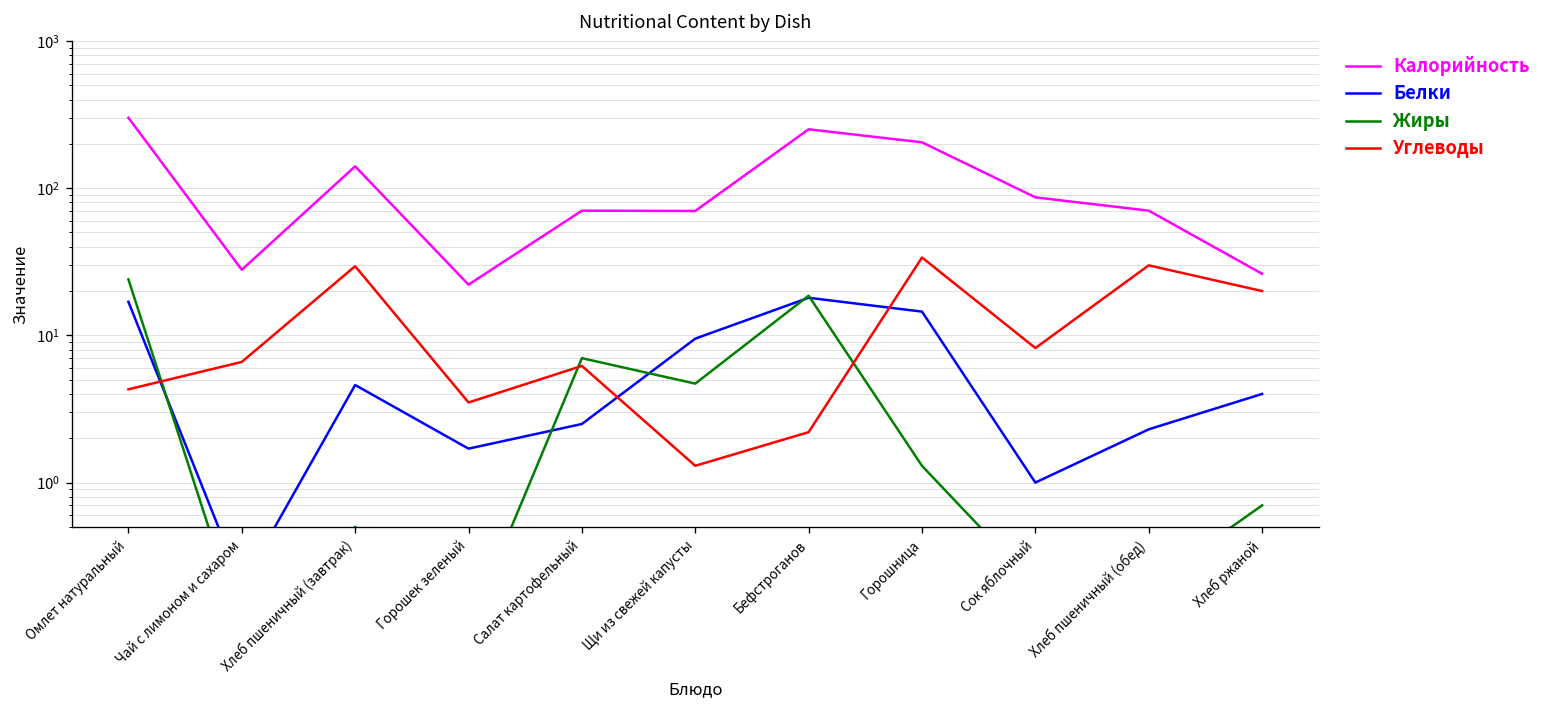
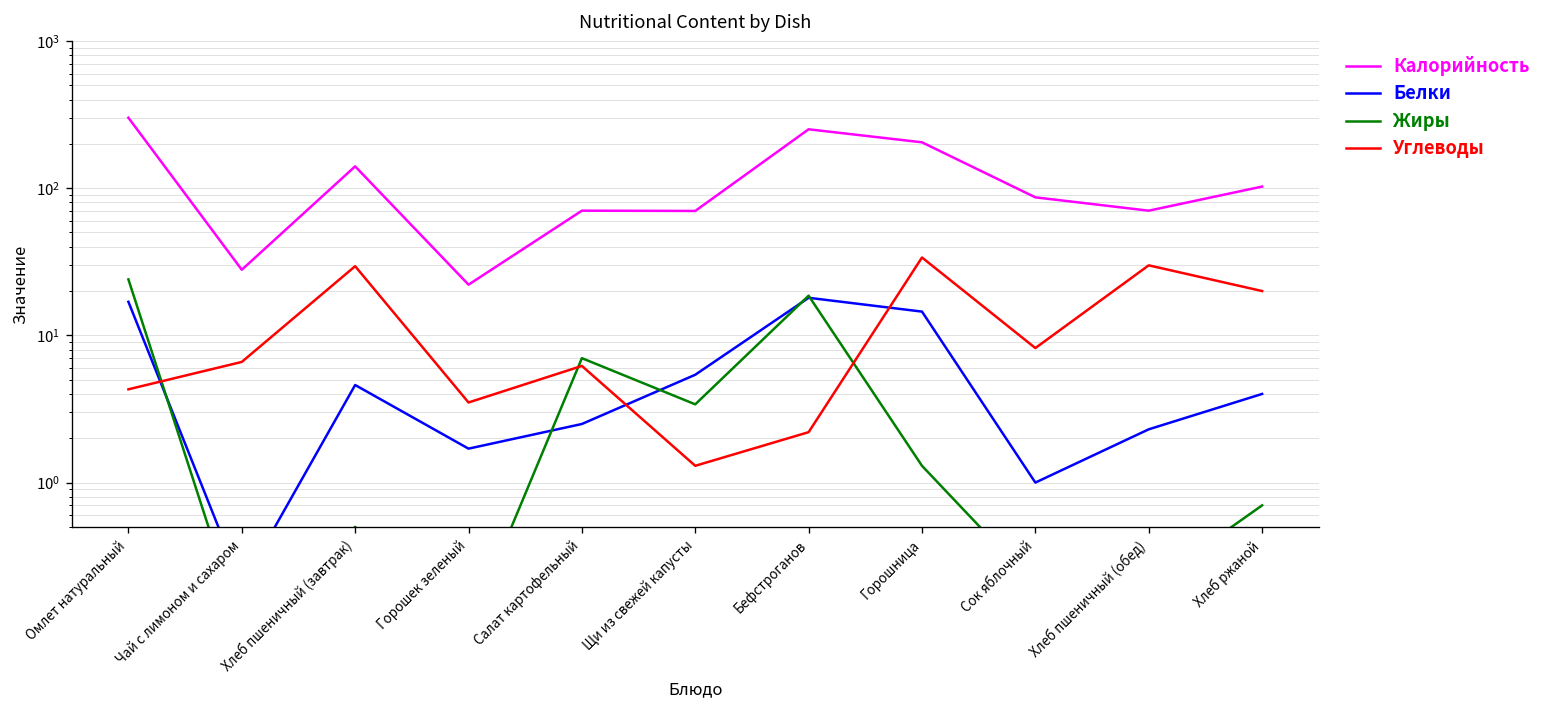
  {
    "Калорийность": {
      "Омлет натуральный": 300,
      "Чай с лимоном и сахаром": 28,
      "Хлеб пшеничный (завтрак)": 140,
      "Горошек зеленый": 22,
      "Салат картофельный": 70,
      "Щи из свежей капусты": 70,
      "Бефстроганов": 250,
      "Горошница": 200,
      "Сок яблочный": 90,
      "Хлеб пшеничный (обед)": 70,
-     "Хлеб ржаной": 26
+     "Хлеб ржаной": 100
    },
    "Белки": {
      "Омлет натуральный": 17,
      "Хлеб пшеничный (завтрак)": 4.6,
      "Горошек зеленый": 1.7,
      "Салат картофельный": 2.5,
-     "Щи из свежей капусты": 10,
+     "Щи из свежей капусты": 5,
      "Горошница": 15,
      "Сок яблочный": 1,
      "Хлеб пшеничный (обед)": 2.3,
      "Хлеб ржаной": 4
    },
    "Жиры": {
      "Омлет натуральный": 24,
      "Хлеб пшеничный (завтрак)": 0.5,
      "Салат картофельный": 7,
-     "Щи из свежей капусты": 4.7,
+     "Щи из свежей капусты": 3.4,
      "Горошница": 1.3,
      "Хлеб ржаной": 0.7
    },
    "Углеводы": {
      "Омлет натуральный": 4.3,
      "Чай с лимоном и сахаром": 7,
      "Хлеб пшеничный (завтрак)": 30,
      "Горошек зеленый": 3.5,
      "Салат картофельный": 6,
      "Щи из свежей капусты": 1.3,
      "Бефстроганов": 2.2,
      "Горошница": 34,
      "Сок яблочный": 8,
      "Хлеб пшеничный (обед)": 30,
      "Хлеб ржаной": 20
    }
  }
